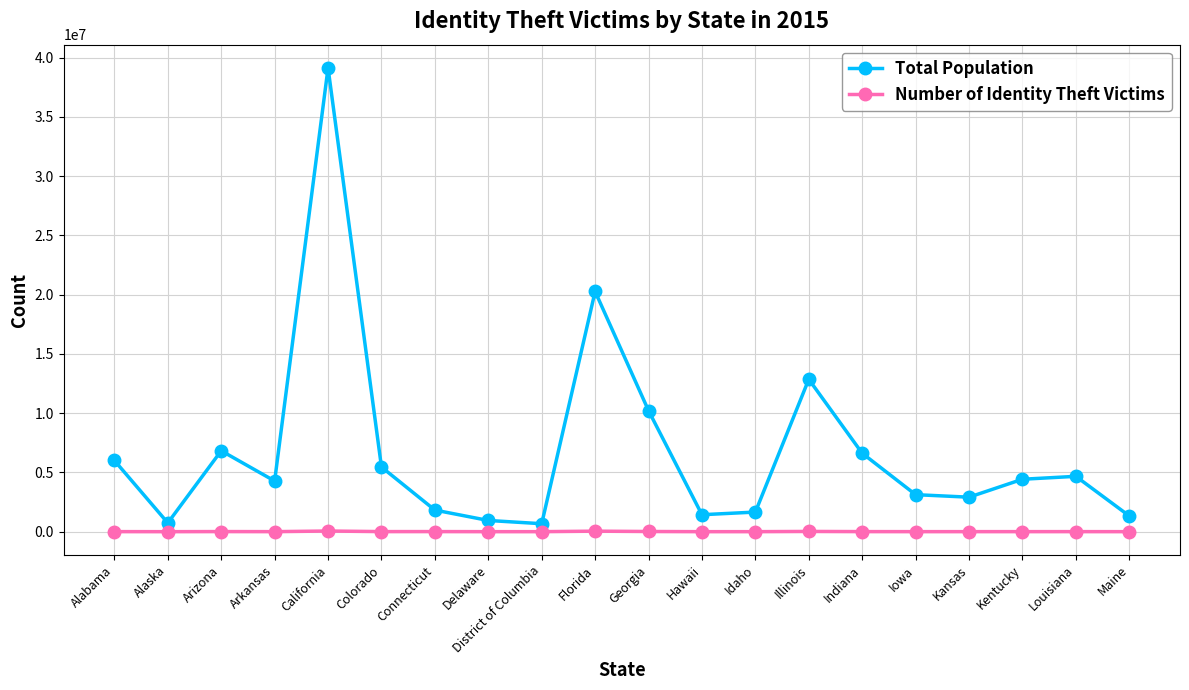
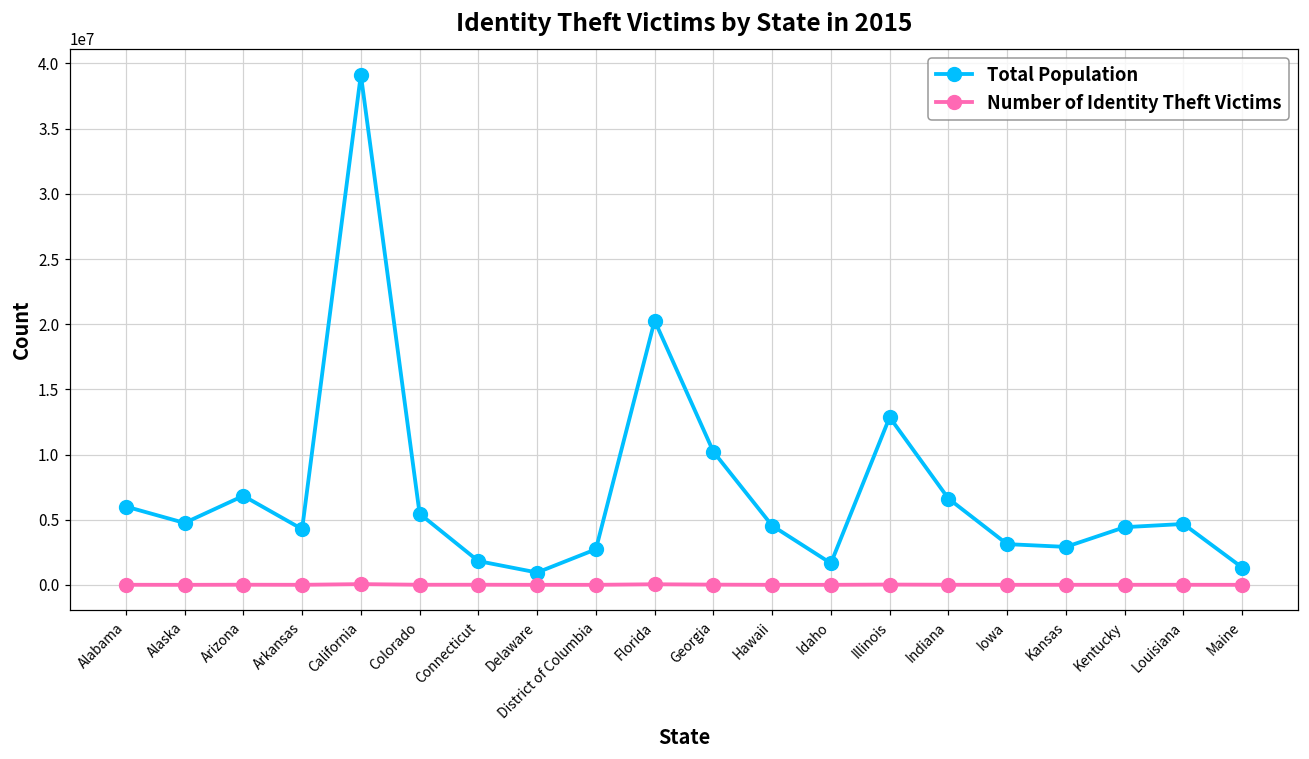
  {
    "Total Population": {
      "Alabama": 6000000,
-     "Alaska": 700000,
+     "Alaska": 4700000,
      "Arizona": 6800000,
      "Arkansas": 4300000,
      "California": 39100000,
      "Colorado": 5500000,
      "Connecticut": 1800000,
      "Delaware": 900000,
-     "District of Columbia": 700000,
+     "District of Columbia": 2700000,
      "Florida": 20300000,
      "Georgia": 10200000,
-     "Hawaii": 1400000,
+     "Hawaii": 4500000,
      "Idaho": 1700000,
      "Illinois": 12900000,
      "Indiana": 6600000,
      "Iowa": 3100000,
      "Kansas": 2900000,
      "Kentucky": 4400000,
      "Louisiana": 4700000,
      "Maine": 1300000
    },
    "Number of Identity Theft Victims": {
      "Alabama": 0,
      "Alaska": 0,
      "Arizona": 0,
      "Arkansas": 0,
      "California": 100000,
      "Colorado": 0,
      "Connecticut": 0,
      "Delaware": 0,
      "District of Columbia": 0,
      "Florida": 0,
      "Georgia": 0,
      "Hawaii": 0,
      "Idaho": 0,
      "Illinois": 0,
      "Indiana": 0,
      "Iowa": 0,
      "Kansas": 0,
      "Kentucky": 0,
      "Louisiana": 0,
      "Maine": 0
    }
  }
